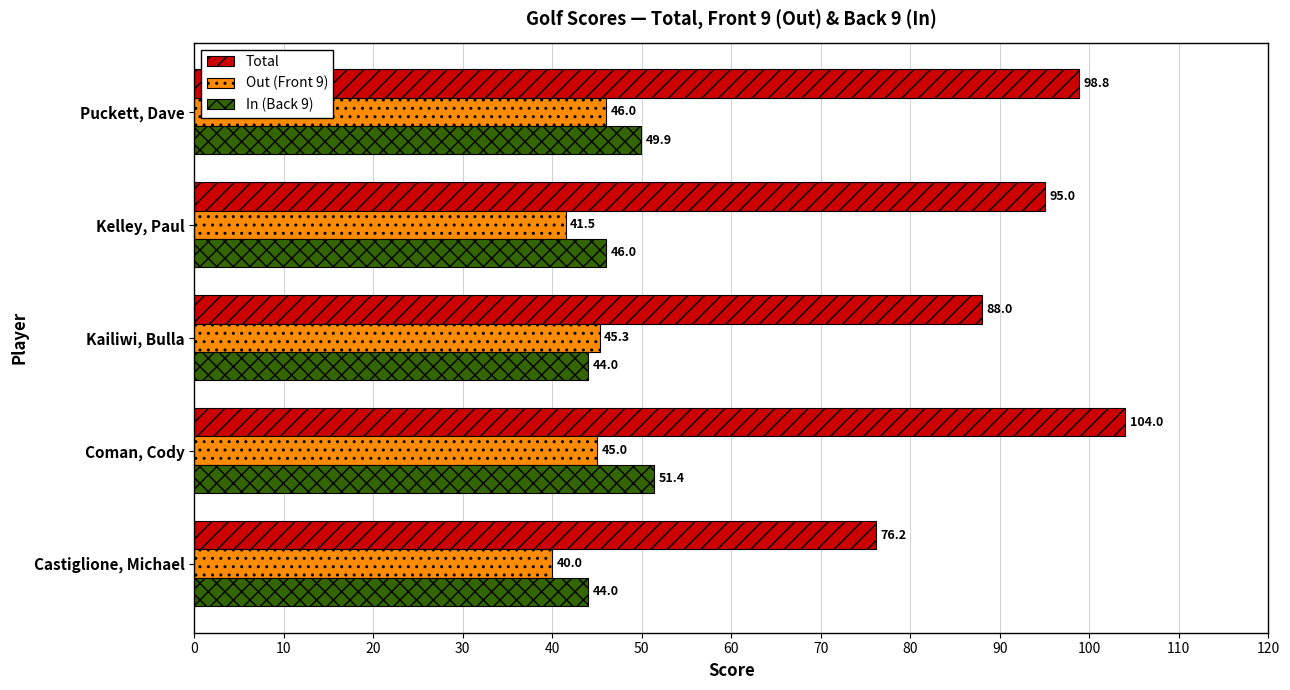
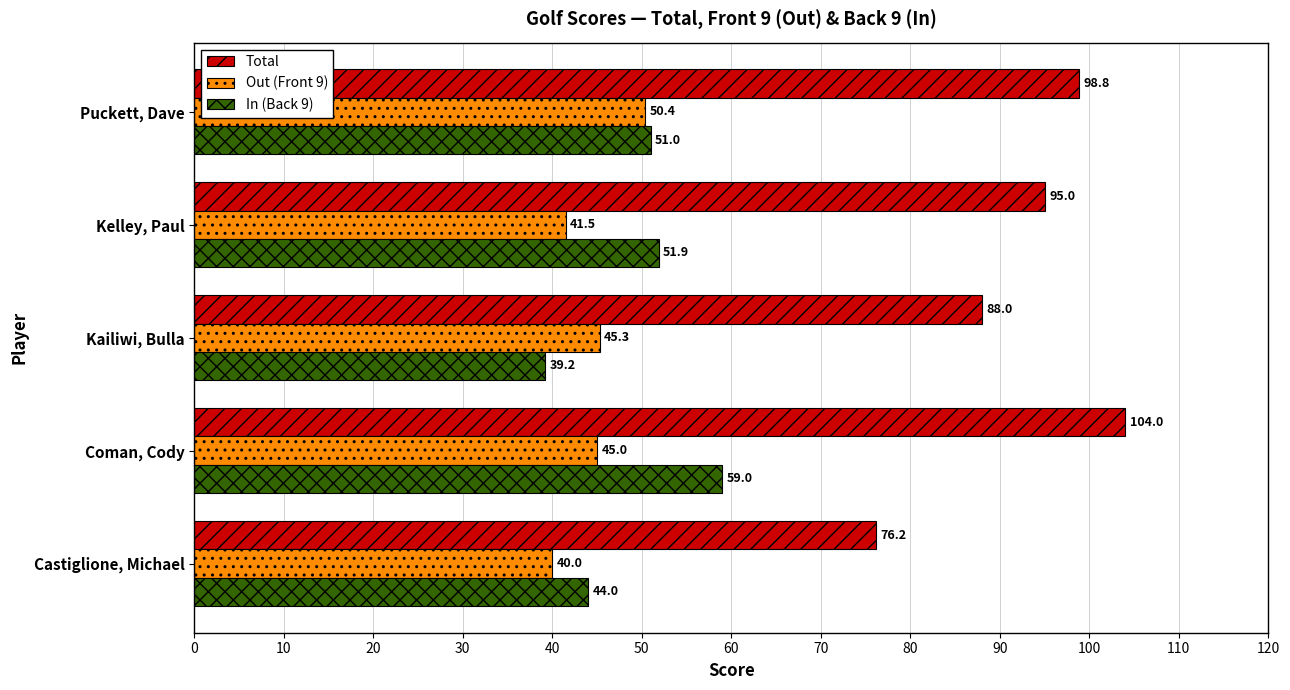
  {
    "Total": {
      "Puckett, Dave": 98.8,
      "Kelley, Paul": 95.0,
      "Kailiwi, Bulla": 88.0,
      "Coman, Cody": 104.0,
      "Castiglione, Michael": 76.2
    },
    "Out (Front 9)": {
-     "Puckett, Dave": 46.0,
+     "Puckett, Dave": 50.4,
      "Kelley, Paul": 41.5,
      "Kailiwi, Bulla": 45.3,
      "Coman, Cody": 45.0,
      "Castiglione, Michael": 40.0
    },
    "In (Back 9)": {
-     "Puckett, Dave": 49.9,
-     "Kelley, Paul": 46.0,
-     "Kailiwi, Bulla": 44.0,
-     "Coman, Cody": 51.4,
+     "Puckett, Dave": 51.0,
+     "Kelley, Paul": 51.9,
+     "Kailiwi, Bulla": 39.2,
+     "Coman, Cody": 59.0,
      "Castiglione, Michael": 44.0
    }
  }
